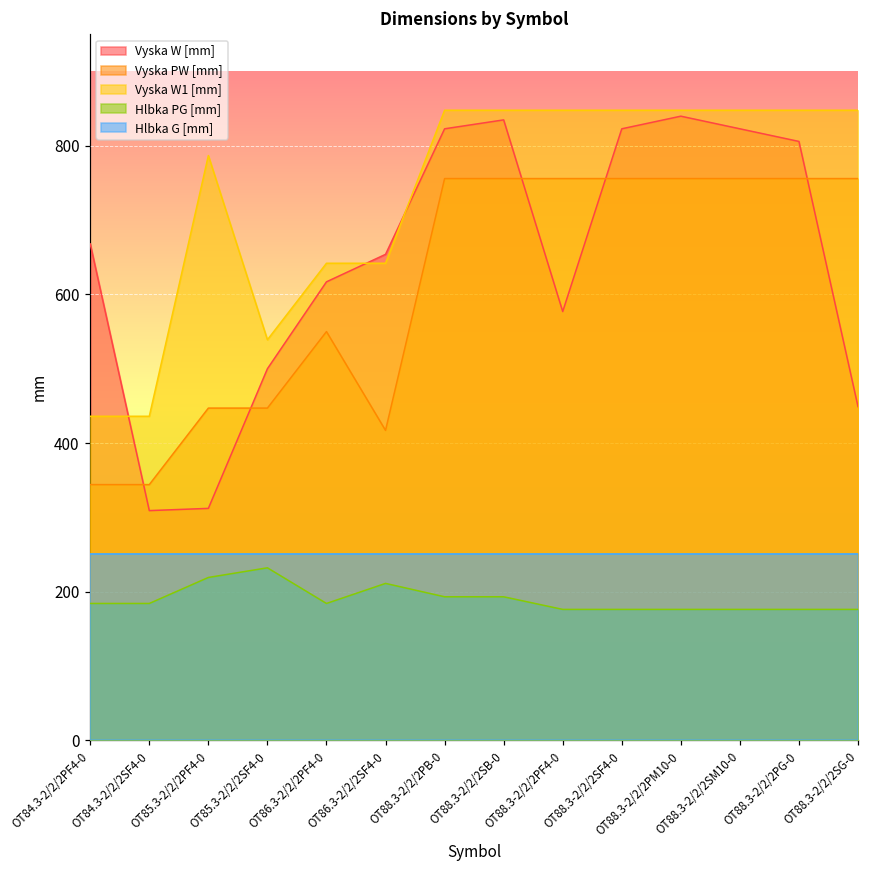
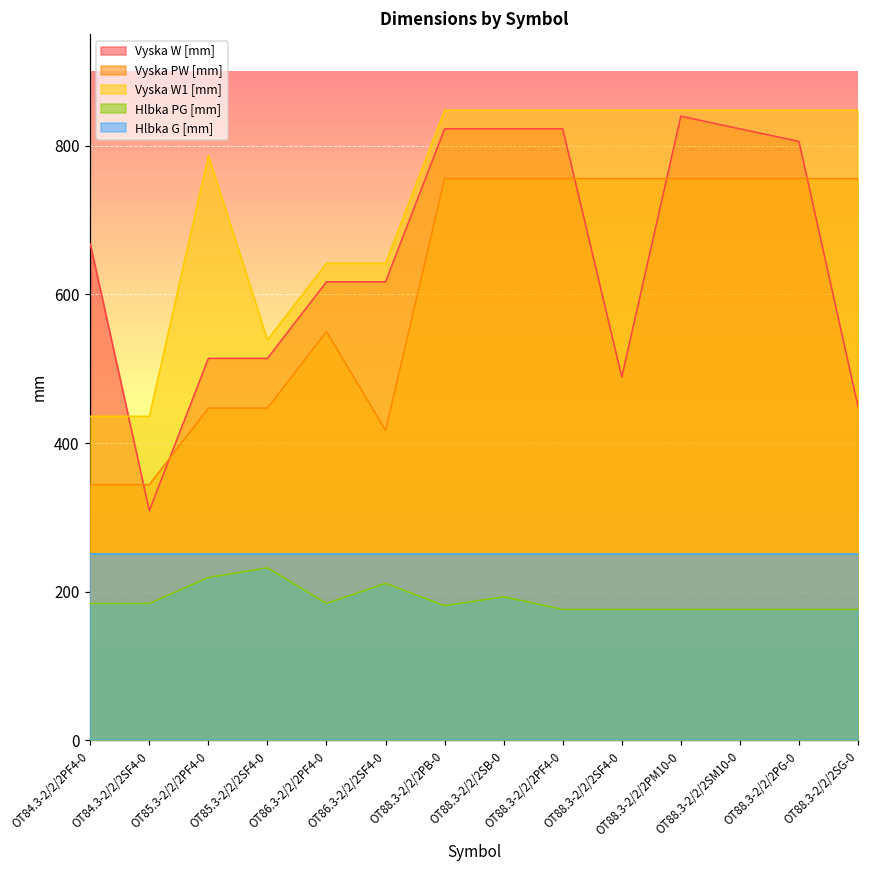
  {
    "Vyska W [mm]": {
      "OT84.3-2/2/2PF4-0": 670,
      "OT84.3-2/2/2SF4-0": 310,
-     "OT85.3-2/2/2PF4-0": 310,
-     "OT85.3-2/2/2SF4-0": 500,
+     "OT85.3-2/2/2PF4-0": 510,
+     "OT85.3-2/2/2SF4-0": 510,
      "OT86.3-2/2/2PF4-0": 620,
-     "OT86.3-2/2/2SF4-0": 650,
+     "OT86.3-2/2/2SF4-0": 620,
      "OT88.3-2/2/2PB-0": 820,
-     "OT88.3-2/2/2SB-0": 840,
-     "OT88.3-2/2/2PF4-0": 580,
-     "OT88.3-2/2/2SF4-0": 820,
+     "OT88.3-2/2/2SB-0": 820,
+     "OT88.3-2/2/2PF4-0": 820,
+     "OT88.3-2/2/2SF4-0": 490,
      "OT88.3-2/2/2PM10-0": 840,
      "OT88.3-2/2/2SM10-0": 820,
      "OT88.3-2/2/2PG-0": 810,
      "OT88.3-2/2/2SG-0": 450
    },
    "Hlbka PG [mm]": {
      "OT84.3-2/2/2PF4-0": 180,
      "OT84.3-2/2/2SF4-0": 180,
      "OT85.3-2/2/2PF4-0": 220,
      "OT85.3-2/2/2SF4-0": 230,
      "OT86.3-2/2/2PF4-0": 180,
      "OT86.3-2/2/2SF4-0": 210,
-     "OT88.3-2/2/2PB-0": 190,
+     "OT88.3-2/2/2PB-0": 180,
      "OT88.3-2/2/2SB-0": 190,
      "OT88.3-2/2/2PF4-0": 180,
      "OT88.3-2/2/2SF4-0": 180,
      "OT88.3-2/2/2PM10-0": 180,
      "OT88.3-2/2/2SM10-0": 180,
      "OT88.3-2/2/2PG-0": 180,
      "OT88.3-2/2/2SG-0": 180
    },
    "Hlbka G [mm]": {
      "OT84.3-2/2/2PF4-0": 250,
      "OT84.3-2/2/2SF4-0": 250,
      "OT85.3-2/2/2PF4-0": 250,
      "OT85.3-2/2/2SF4-0": 250,
      "OT86.3-2/2/2PF4-0": 250,
      "OT86.3-2/2/2SF4-0": 250,
      "OT88.3-2/2/2PB-0": 250,
      "OT88.3-2/2/2SB-0": 250,
      "OT88.3-2/2/2PF4-0": 250,
      "OT88.3-2/2/2SF4-0": 250,
      "OT88.3-2/2/2PM10-0": 250,
      "OT88.3-2/2/2SM10-0": 250,
      "OT88.3-2/2/2PG-0": 250,
      "OT88.3-2/2/2SG-0": 250
    }
  }
